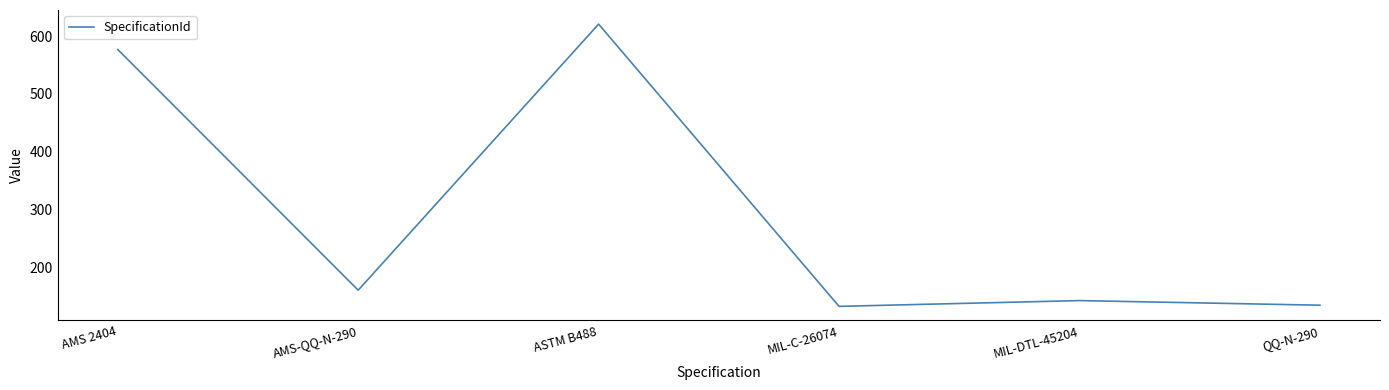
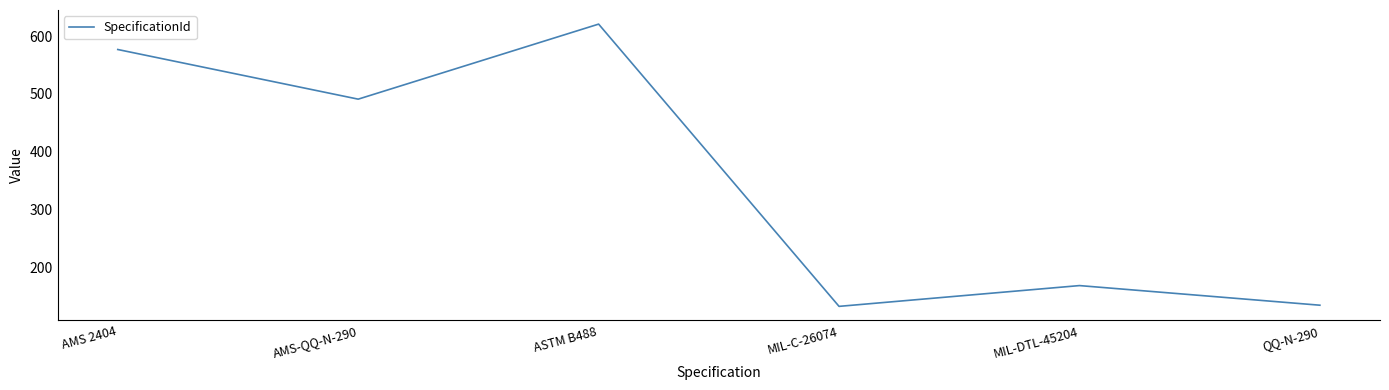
  {
    "AMS 2404": 580,
-   "AMS-QQ-N-290": 160,
+   "AMS-QQ-N-290": 490,
    "ASTM B488": 620,
    "MIL-C-26074": 130,
-   "MIL-DTL-45204": 140,
+   "MIL-DTL-45204": 170,
    "QQ-N-290": 130
  }
